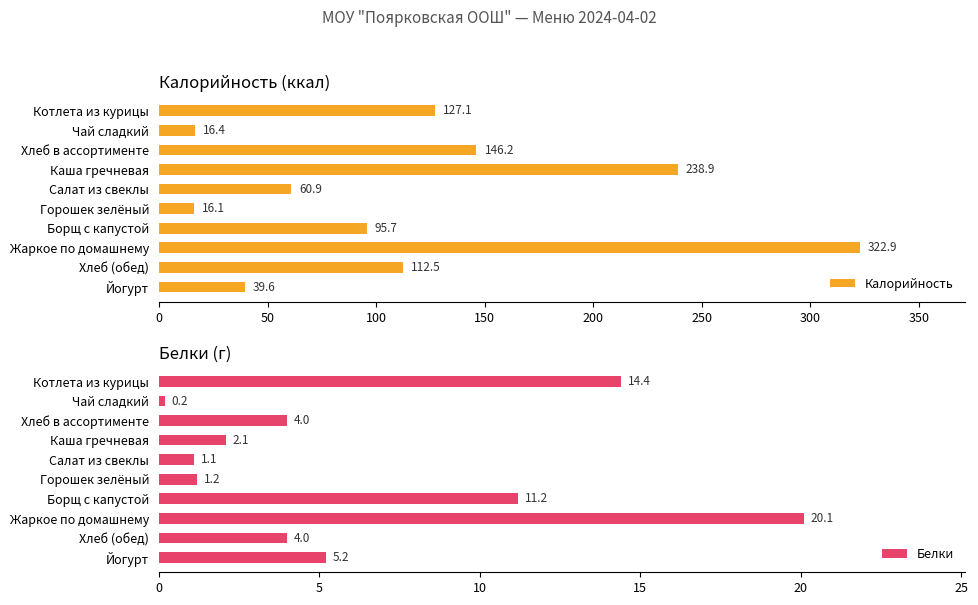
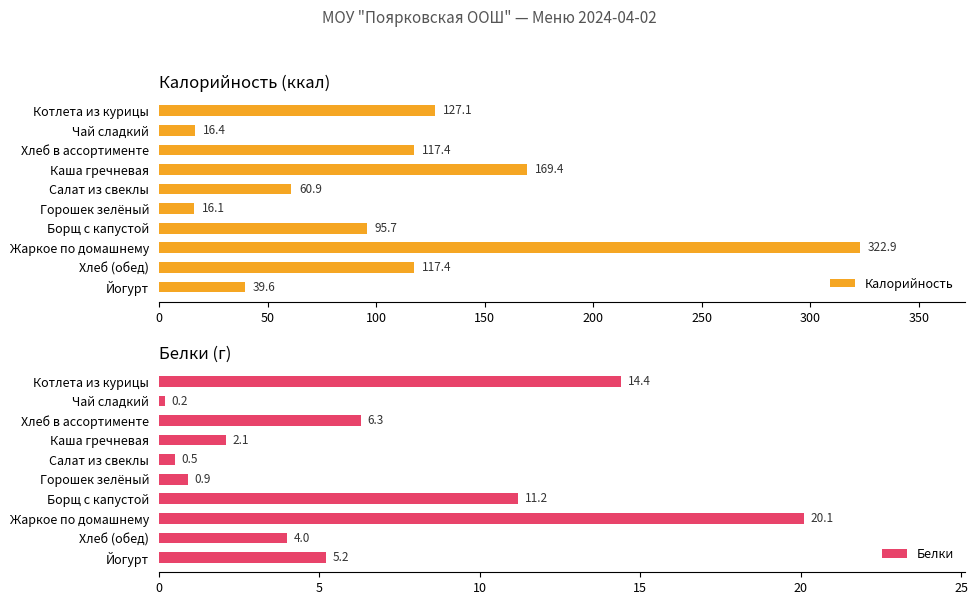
  {
    "Калорийность (ккал)": {
      "Котлета из курицы": 127.1,
      "Чай сладкий": 16.4,
-     "Хлеб в ассортименте": 146.2,
-     "Каша гречневая": 238.9,
+     "Хлеб в ассортименте": 117.4,
+     "Каша гречневая": 169.4,
      "Салат из свеклы": 60.9,
      "Горошек зелёный": 16.1,
      "Борщ с капустой": 95.7,
      "Жаркое по домашнему": 322.9,
-     "Хлеб (обед)": 112.5,
+     "Хлеб (обед)": 117.4,
      "Йогурт": 39.6
    },
    "Белки (г)": {
      "Котлета из курицы": 14.4,
      "Чай сладкий": 0.2,
-     "Хлеб в ассортименте": 4.0,
+     "Хлеб в ассортименте": 6.3,
      "Каша гречневая": 2.1,
-     "Салат из свеклы": 1.1,
-     "Горошек зелёный": 1.2,
+     "Салат из свеклы": 0.5,
+     "Горошек зелёный": 0.9,
      "Борщ с капустой": 11.2,
      "Жаркое по домашнему": 20.1,
      "Хлеб (обед)": 4.0,
      "Йогурт": 5.2
    }
  }
